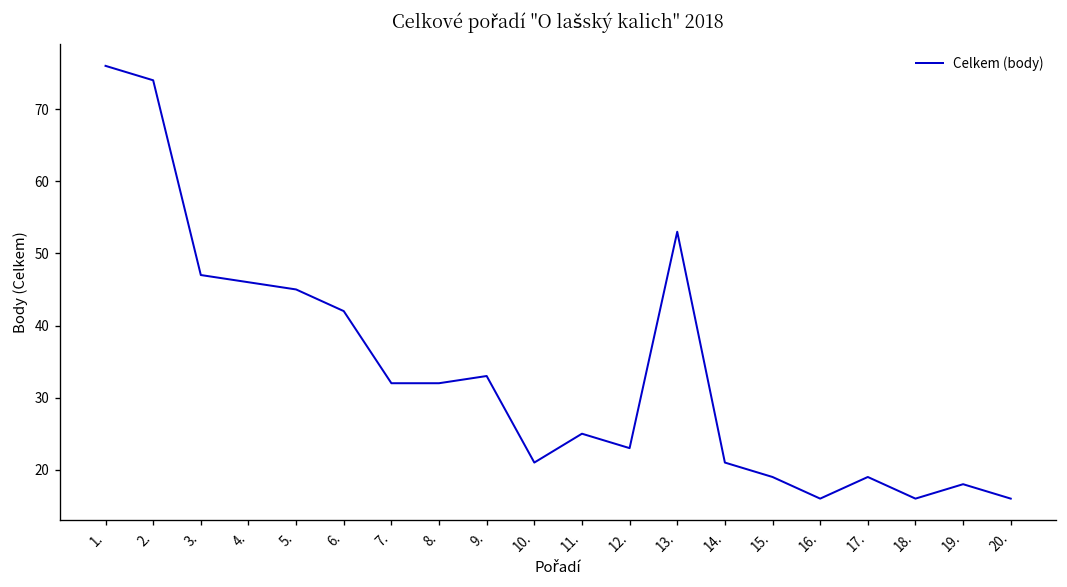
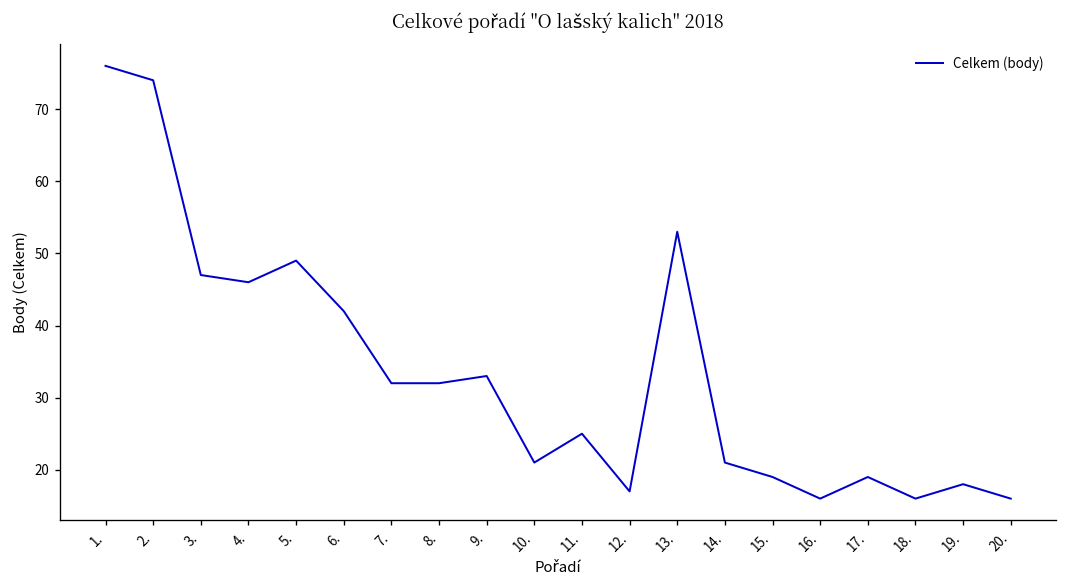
  {
    "1.": 76,
    "2.": 74,
    "3.": 47,
    "4.": 46,
-   "5.": 45,
+   "5.": 49,
    "6.": 42,
    "7.": 32,
    "8.": 32,
    "9.": 33,
    "10.": 21,
    "11.": 25,
-   "12.": 23,
+   "12.": 17,
    "13.": 53,
    "14.": 21,
    "15.": 19,
    "16.": 16,
    "17.": 19,
    "18.": 16,
    "19.": 18,
    "20.": 16
  }
